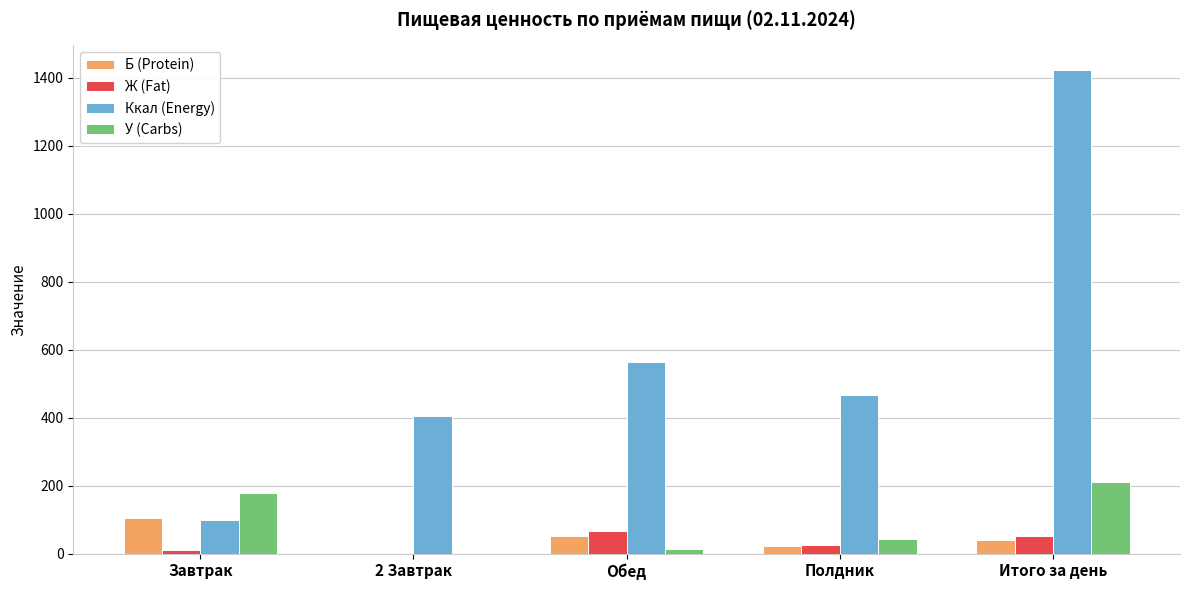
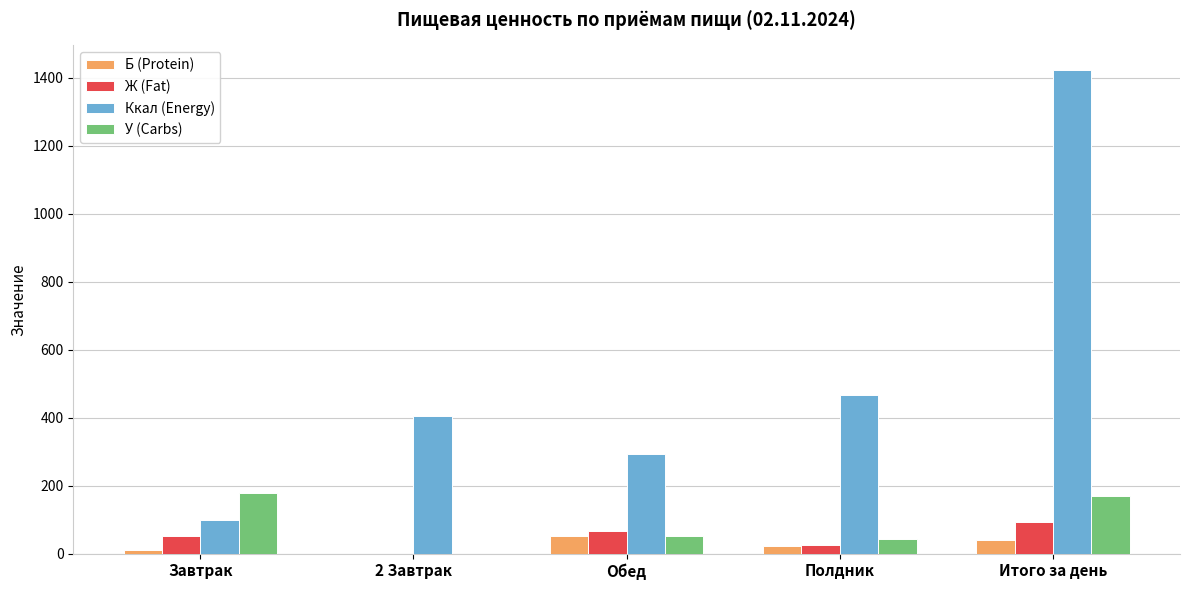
  {
    "Б (Protein)": {
-     "Завтрак": 100,
+     "Завтрак": 10,
      "2 Завтрак": 0,
      "Обед": 50,
      "Полдник": 20,
      "Итого за день": 40
    },
    "Ж (Fat)": {
-     "Завтрак": 10,
+     "Завтрак": 50,
      "2 Завтрак": 0,
      "Обед": 70,
      "Полдник": 30,
-     "Итого за день": 50
+     "Итого за день": 90
    },
    "Ккал (Energy)": {
      "Завтрак": 100,
      "2 Завтрак": 400,
-     "Обед": 560,
+     "Обед": 290,
      "Полдник": 470,
      "Итого за день": 1420
    },
    "У (Carbs)": {
      "Завтрак": 180,
      "2 Завтрак": 0,
-     "Обед": 10,
+     "Обед": 50,
      "Полдник": 40,
-     "Итого за день": 210
+     "Итого за день": 170
    }
  }
